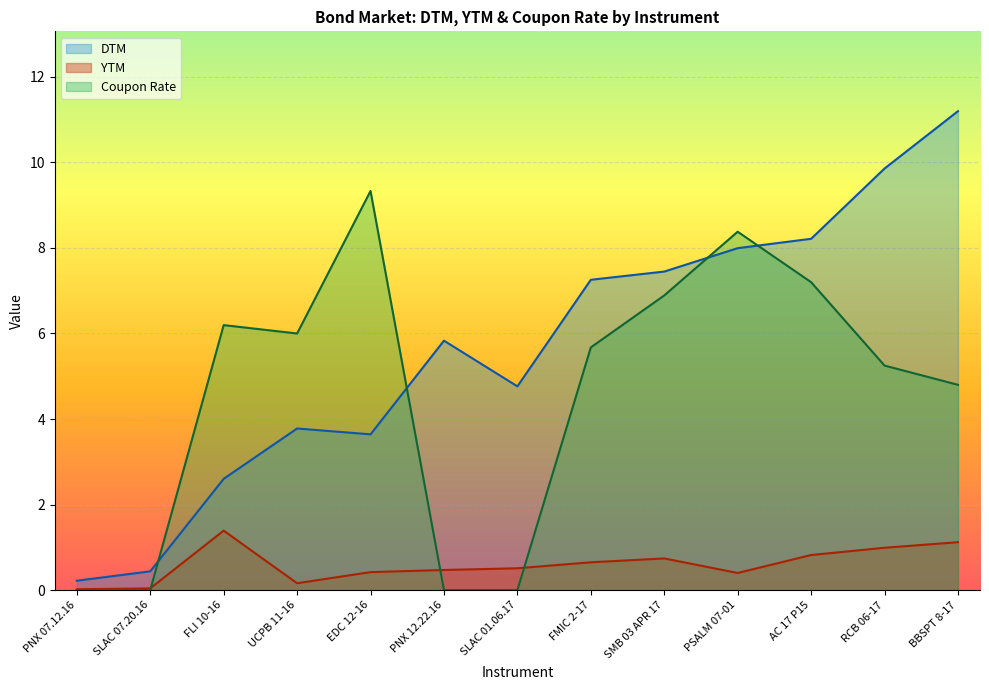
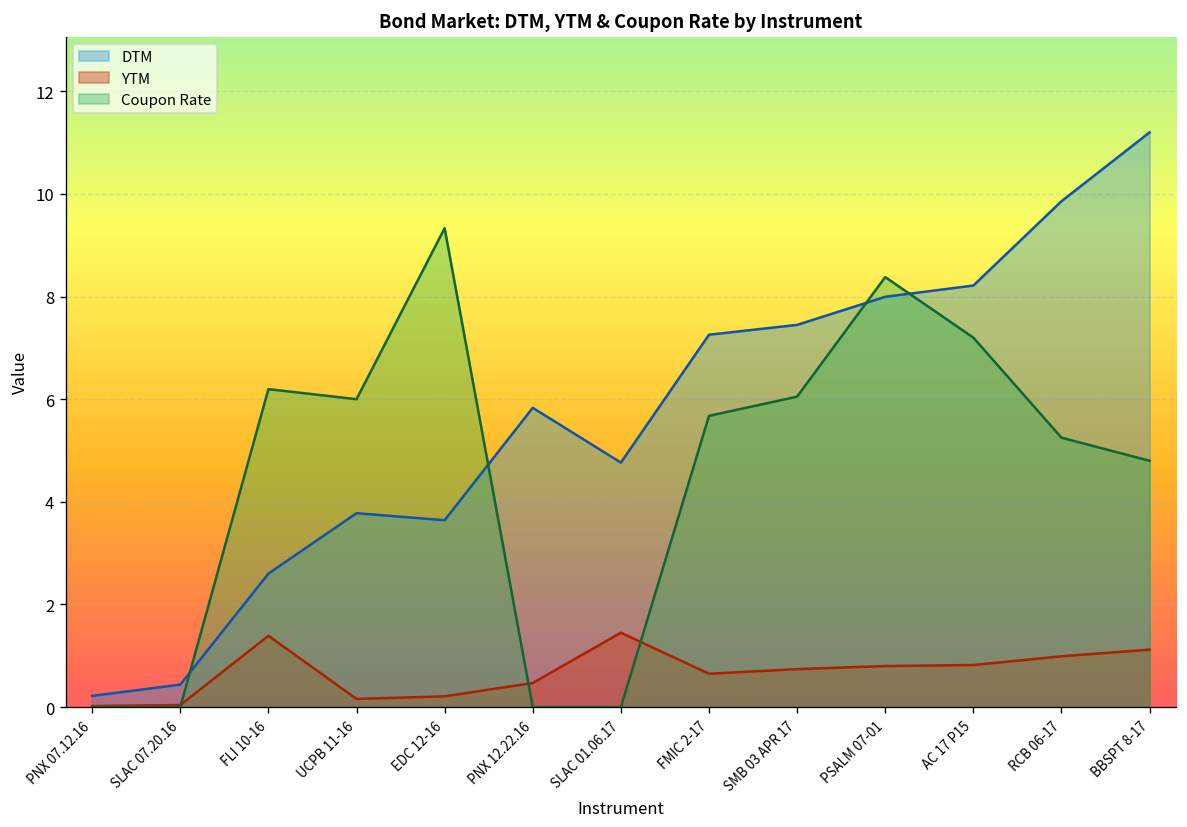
  {
    "DTM": {
      "PNX 07.12.16": 0.2,
      "SLAC 07.20.16": 0.4,
      "FLI 10-16": 2.6,
      "UCPB 11-16": 3.8,
      "EDC 12-16": 3.6,
      "PNX 12.22.16": 5.8,
      "SLAC 01.06.17": 4.8,
      "FMIC 2-17": 7.3,
      "SMB 03 APR 17": 7.4,
      "PSALM 07-01": 8.0,
      "AC 17 P15": 8.2,
      "RCB 06-17": 9.9,
      "BBSPT 8-17": 11.2
    },
    "YTM": {
      "FLI 10-16": 1.4,
      "UCPB 11-16": 0.2,
-     "EDC 12-16": 0.4,
+     "EDC 12-16": 0.2,
      "PNX 12.22.16": 0.5,
-     "SLAC 01.06.17": 0.5,
+     "SLAC 01.06.17": 1.5,
      "FMIC 2-17": 0.7,
      "SMB 03 APR 17": 0.7,
-     "PSALM 07-01": 0.4,
+     "PSALM 07-01": 0.8,
      "AC 17 P15": 0.8,
      "RCB 06-17": 1.0,
      "BBSPT 8-17": 1.1
    },
    "Coupon Rate": {
      "FLI 10-16": 6.2,
      "UCPB 11-16": 6.0,
      "EDC 12-16": 9.3,
      "PNX 12.22.16": 0.0,
      "SLAC 01.06.17": 0.0,
      "FMIC 2-17": 5.7,
-     "SMB 03 APR 17": 6.9,
+     "SMB 03 APR 17": 6.1,
      "PSALM 07-01": 8.4,
      "AC 17 P15": 7.2,
      "RCB 06-17": 5.3,
      "BBSPT 8-17": 4.8
    }
  }
